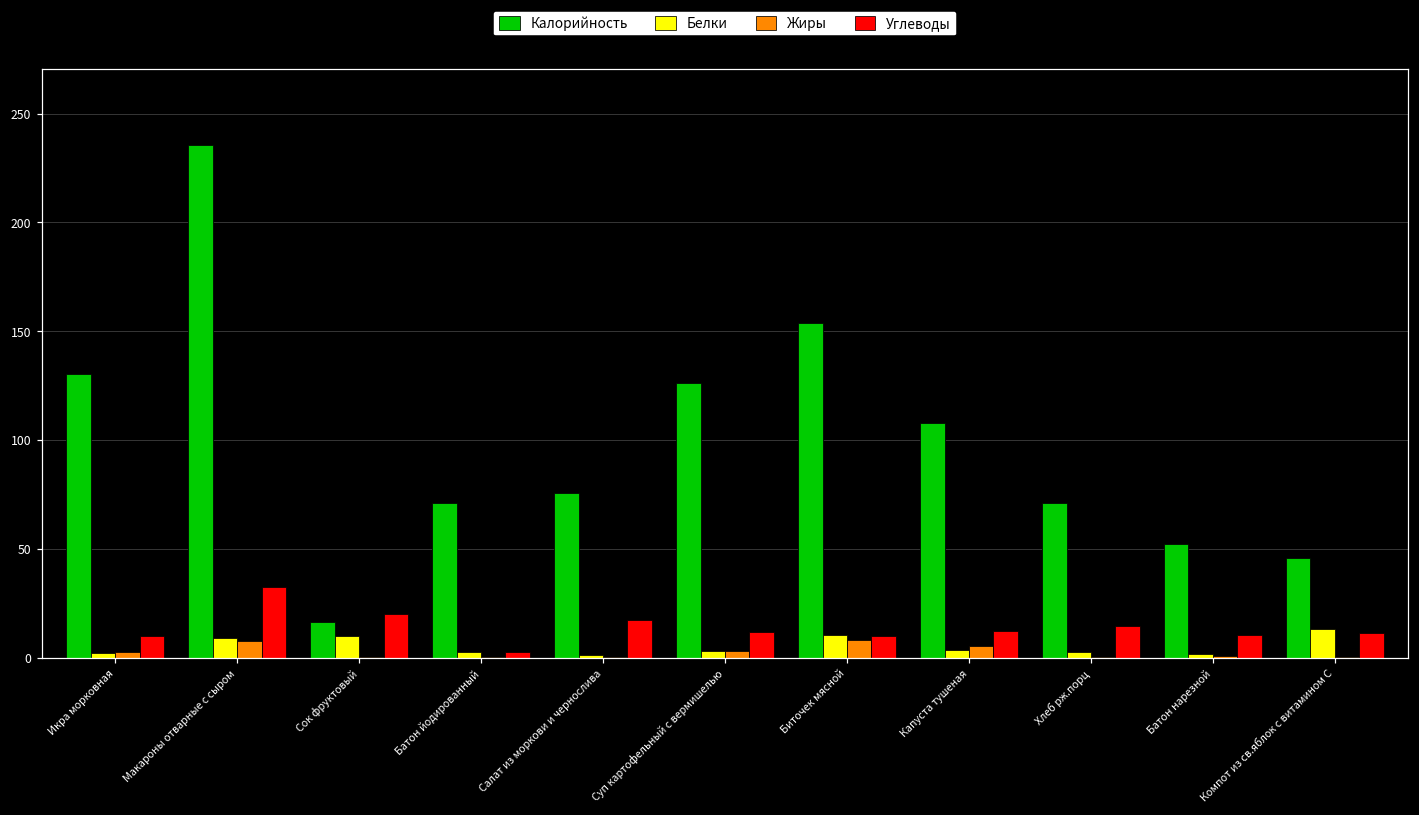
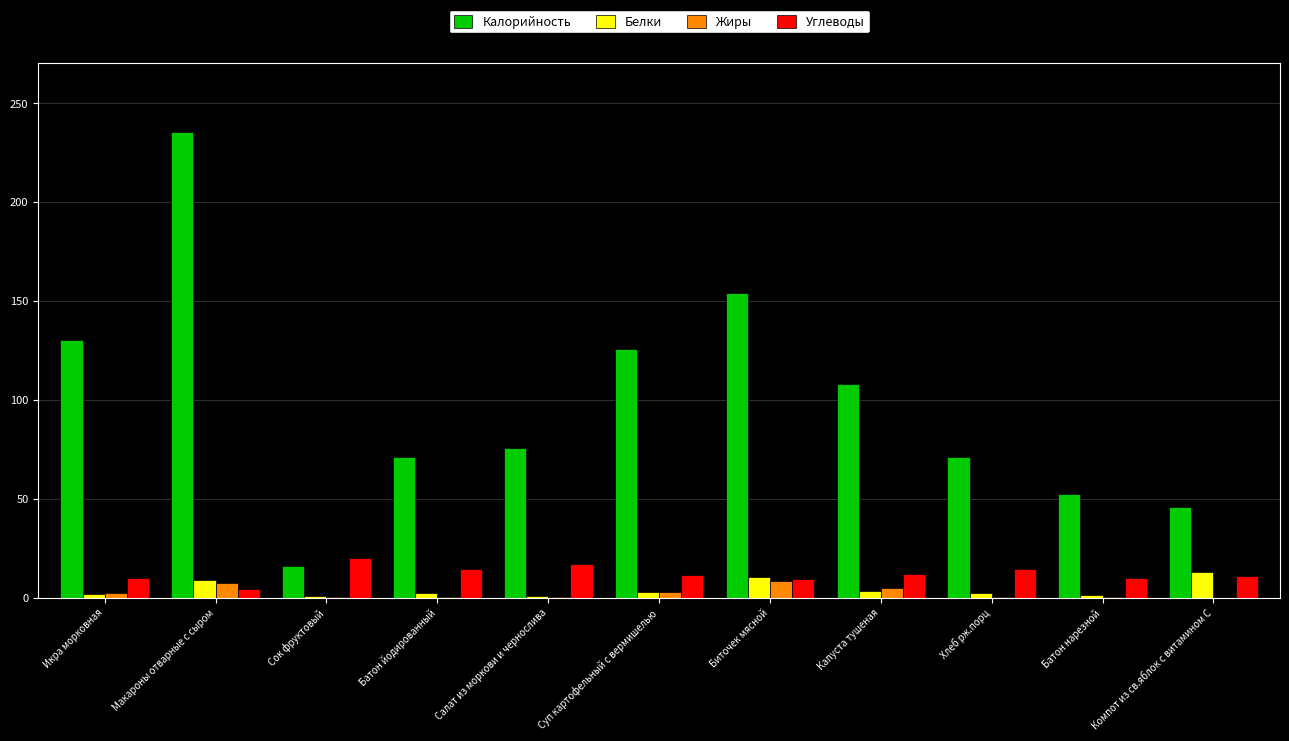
  {
    "Калорийность": {
      "Икра морковная": 130,
      "Макароны отварные с сыром": 235,
      "Сок фруктовый": 16,
      "Батон йодированный": 71,
      "Салат из моркови и чернослива": 76,
      "Суп картофельный с вермишелью": 126,
      "Биточек мясной": 154,
      "Капуста тушеная": 108,
      "Хлеб рж.порц": 71,
      "Батон нарезной": 52,
      "Компот из св.яблок с витамином С": 46
    },
    "Белки": {
      "Икра морковная": 2,
      "Макароны отварные с сыром": 9,
-     "Сок фруктовый": 10,
+     "Сок фруктовый": 1,
      "Батон йодированный": 2,
      "Суп картофельный с вермишелью": 3,
      "Биточек мясной": 10,
      "Капуста тушеная": 3,
      "Хлеб рж.порц": 2,
      "Батон нарезной": 2,
      "Компот из св.яблок с витамином С": 13
    },
    "Жиры": {
      "Икра морковная": 2,
      "Макароны отварные с сыром": 8,
      "Суп картофельный с вермишелью": 3,
      "Биточек мясной": 8,
      "Капуста тушеная": 5
    },
    "Углеводы": {
      "Икра морковная": 10,
-     "Макароны отварные с сыром": 33,
+     "Макароны отварные с сыром": 4,
      "Сок фруктовый": 20,
-     "Батон йодированный": 3,
+     "Батон йодированный": 15,
      "Салат из моркови и чернослива": 17,
      "Суп картофельный с вермишелью": 12,
      "Биточек мясной": 10,
      "Капуста тушеная": 12,
      "Хлеб рж.порц": 15,
      "Батон нарезной": 10,
      "Компот из св.яблок с витамином С": 11
    }
  }
